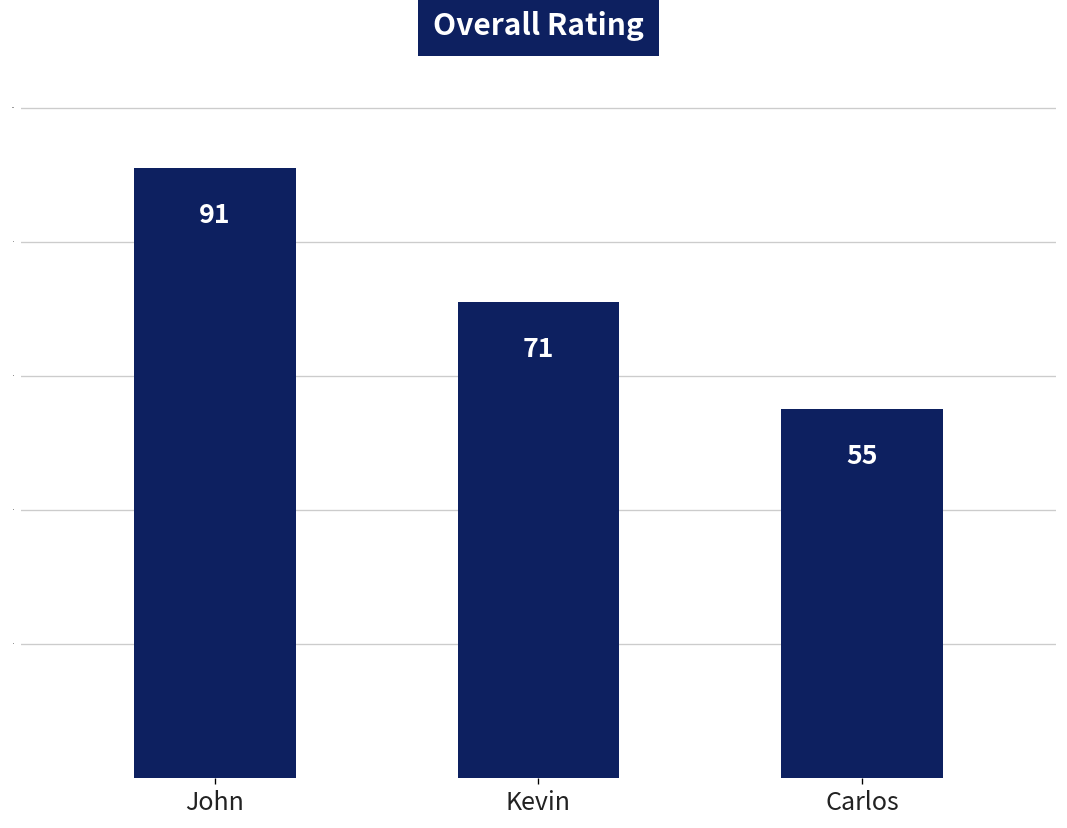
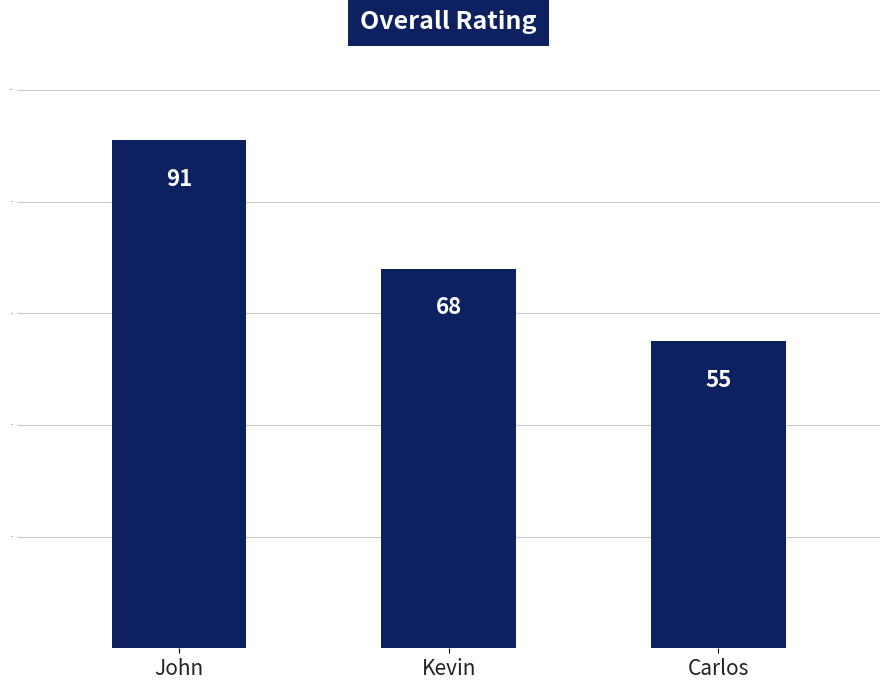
  {
    "John": 91,
-   "Kevin": 71,
+   "Kevin": 68,
    "Carlos": 55
  }
